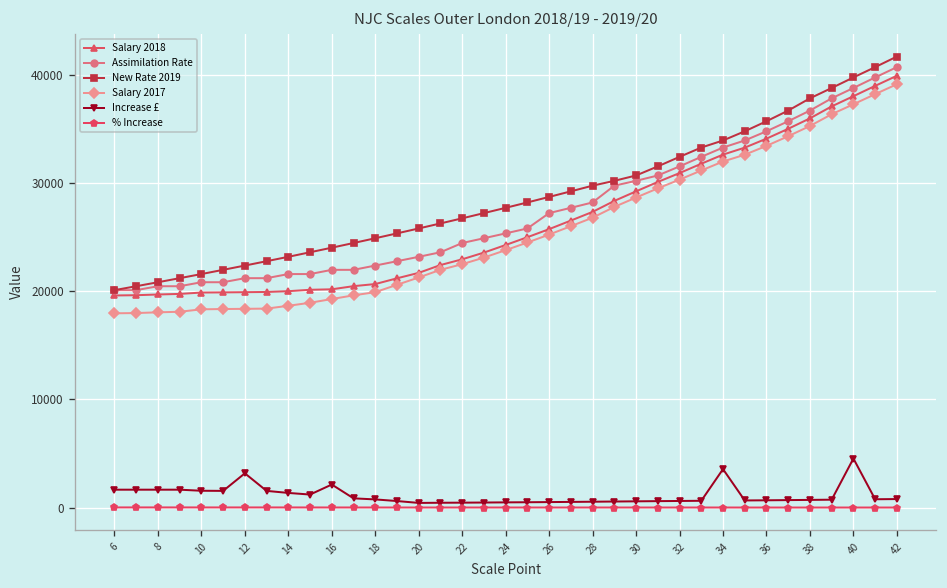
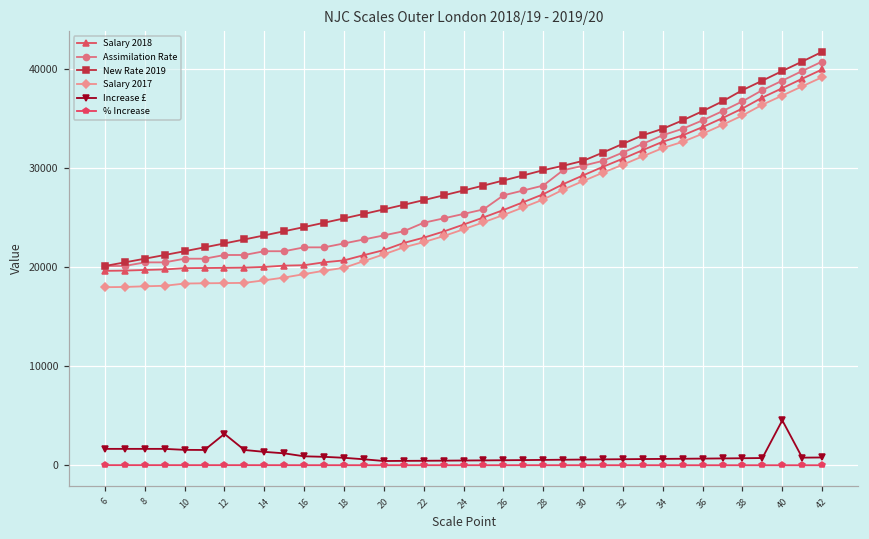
  {
    "Increase £": {
      "6": 2000,
      "8": 2000,
      "10": 2000,
      "12": 3000,
      "14": 1000,
-     "16": 2000,
+     "16": 1000,
      "18": 1000,
      "20": 0,
      "22": 0,
      "24": 0,
      "26": 1000,
      "28": 1000,
      "30": 1000,
      "32": 1000,
-     "34": 4000,
+     "34": 1000,
      "36": 1000,
      "38": 1000,
      "40": 5000,
      "42": 1000
    }
  }
